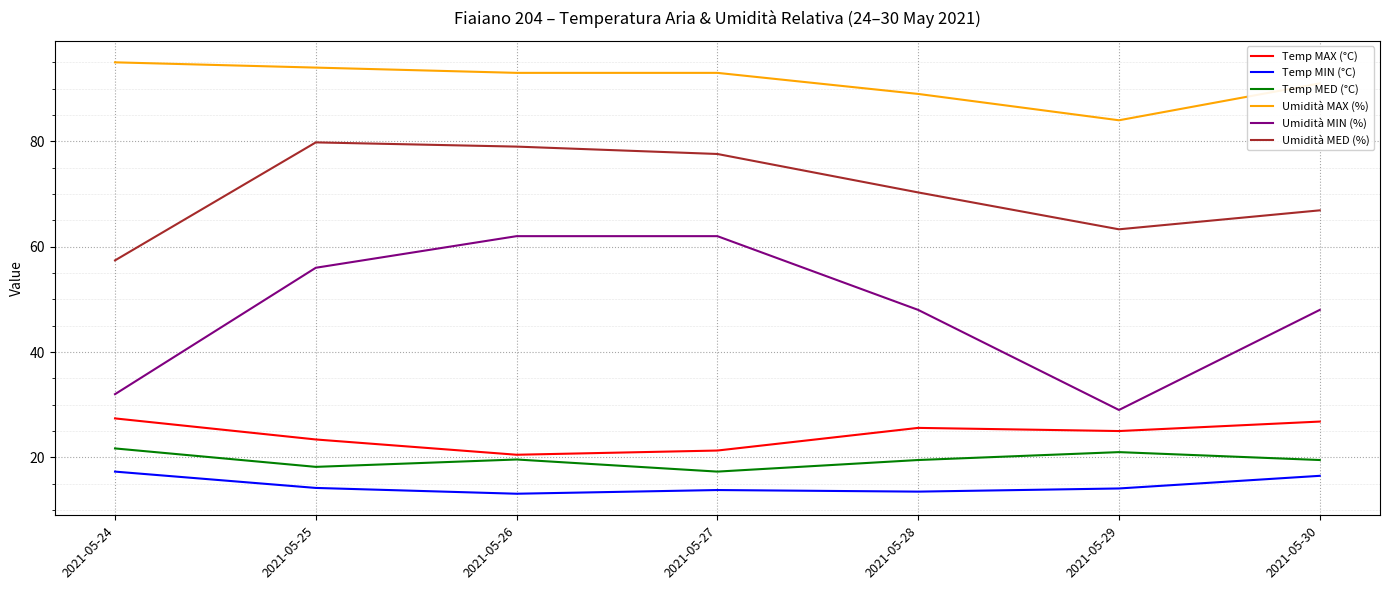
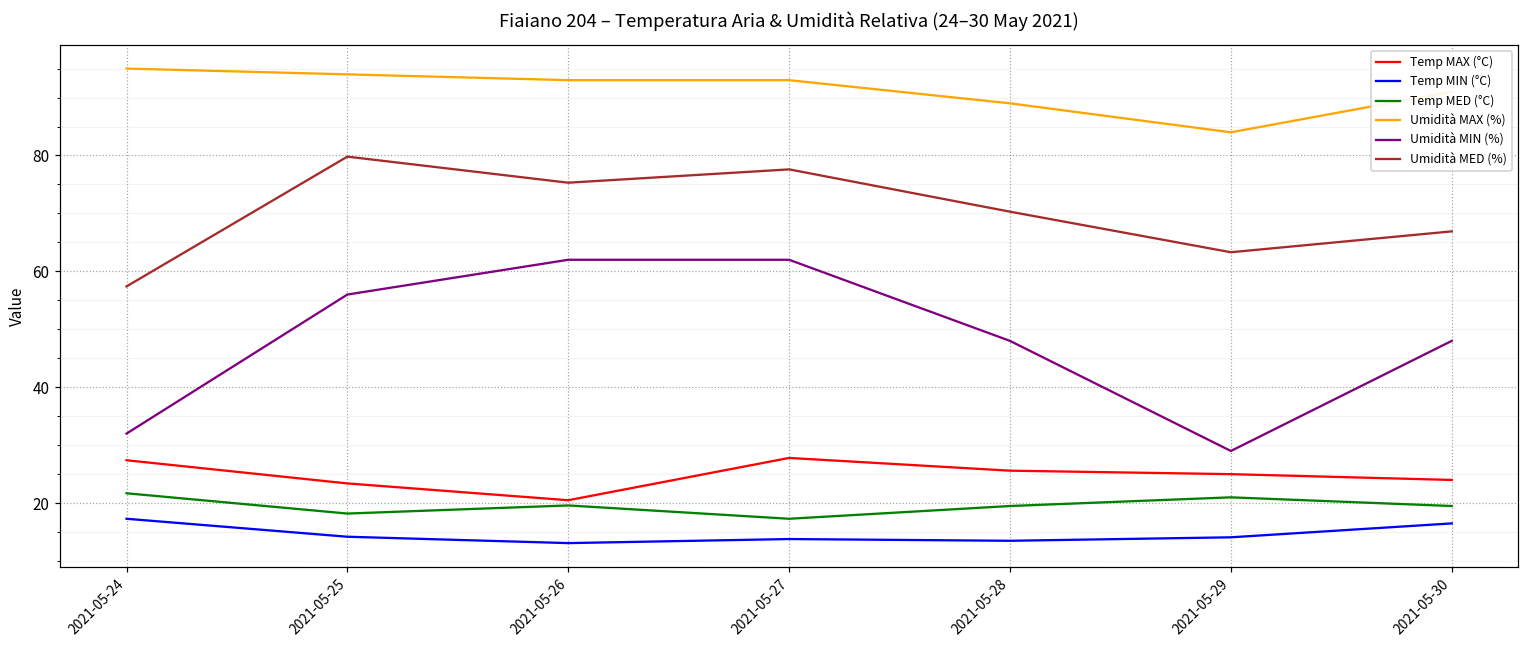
  {
    "Temp MAX (°C)": {
      "2021-05-24": 27,
      "2021-05-25": 23,
      "2021-05-26": 21,
-     "2021-05-27": 21,
+     "2021-05-27": 28,
      "2021-05-28": 26,
      "2021-05-29": 25,
-     "2021-05-30": 27
+     "2021-05-30": 24
    },
    "Temp MIN (°C)": {
      "2021-05-24": 17,
      "2021-05-25": 14,
      "2021-05-26": 13,
      "2021-05-27": 14,
      "2021-05-28": 14,
      "2021-05-29": 14,
      "2021-05-30": 17
    },
    "Temp MED (°C)": {
      "2021-05-24": 22,
      "2021-05-25": 18,
      "2021-05-26": 20,
      "2021-05-27": 17,
      "2021-05-28": 20,
      "2021-05-29": 21,
      "2021-05-30": 20
    },
    "Umidità MAX (%)": {
      "2021-05-24": 95,
      "2021-05-25": 94,
      "2021-05-26": 93,
      "2021-05-27": 93,
      "2021-05-28": 89,
      "2021-05-29": 84
    },
    "Umidità MIN (%)": {
      "2021-05-24": 32,
      "2021-05-25": 56,
      "2021-05-26": 62,
      "2021-05-27": 62,
      "2021-05-28": 48,
      "2021-05-29": 29,
      "2021-05-30": 48
    },
    "Umidità MED (%)": {
      "2021-05-24": 57,
      "2021-05-25": 80,
-     "2021-05-26": 79,
+     "2021-05-26": 75,
      "2021-05-27": 78,
      "2021-05-28": 70,
      "2021-05-29": 63,
      "2021-05-30": 67
    }
  }
